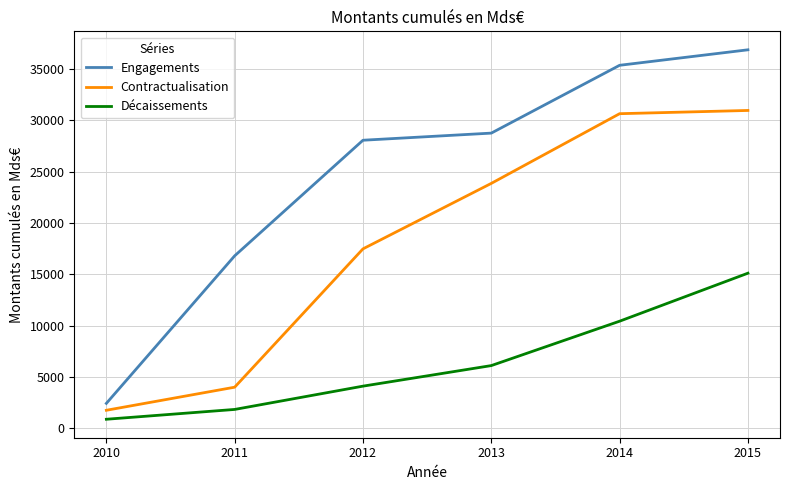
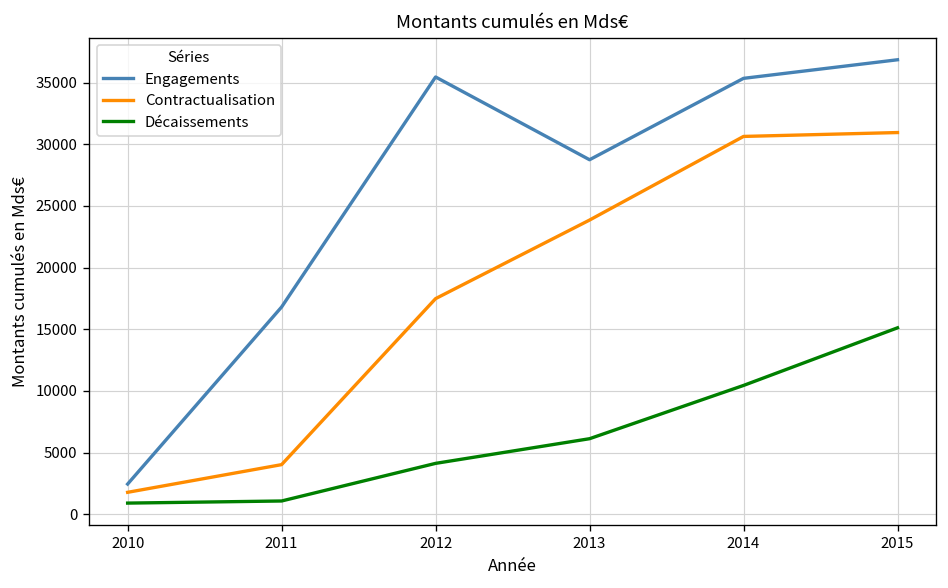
  {
    "Engagements": {
      "2010": 2400,
      "2011": 16800,
-     "2012": 28100,
+     "2012": 35500,
      "2013": 28700,
      "2014": 35400,
      "2015": 36900
    },
    "Contractualisation": {
      "2010": 1800,
      "2011": 4000,
      "2012": 17500,
      "2013": 23900,
      "2014": 30600,
      "2015": 31000
    },
    "Décaissements": {
      "2010": 900,
-     "2011": 1900,
+     "2011": 1100,
      "2012": 4100,
      "2013": 6100,
      "2014": 10400,
      "2015": 15100
    }
  }
